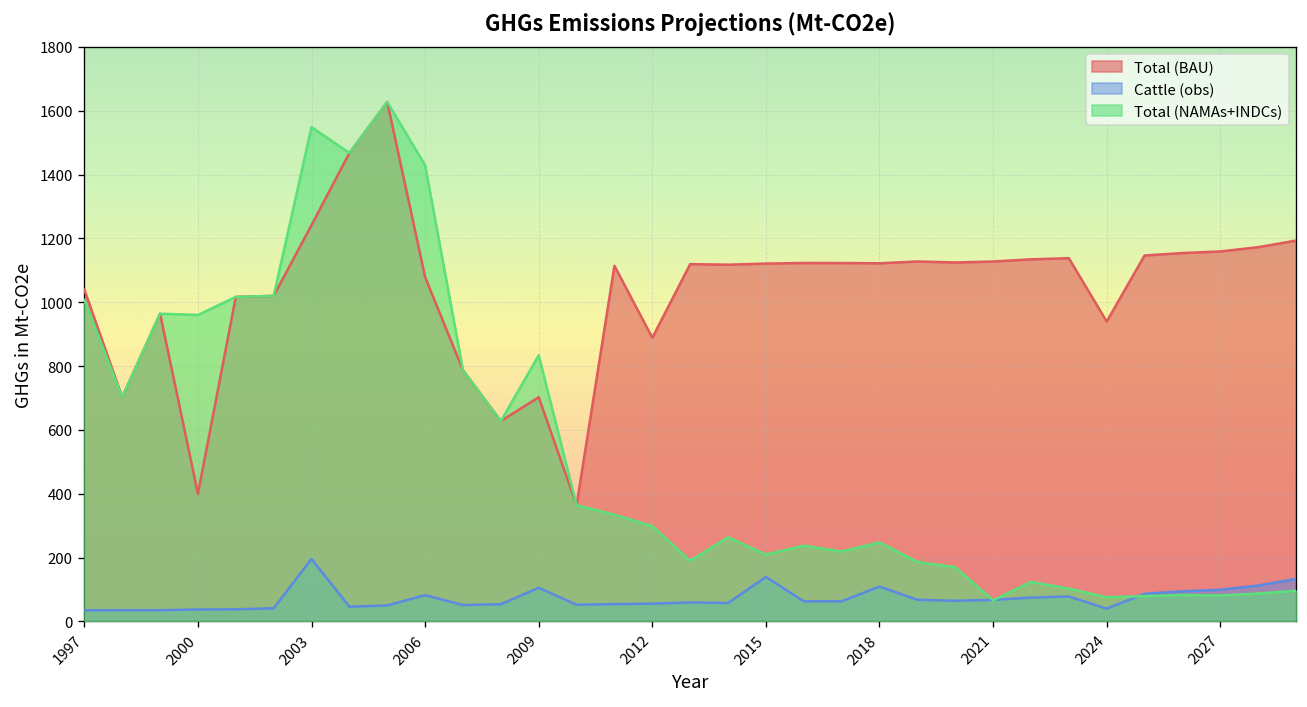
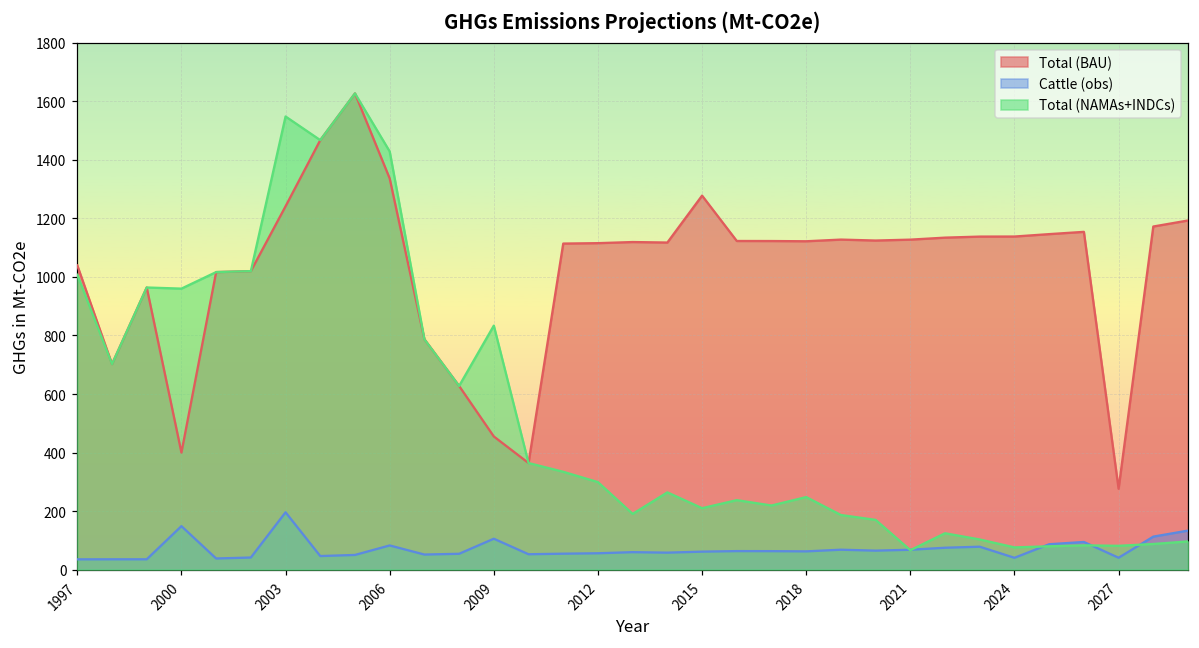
  {
    "Total (BAU)": {
      "1997": 1040,
      "2000": 400,
      "2003": 1240,
-     "2006": 1080,
-     "2009": 700,
-     "2012": 890,
-     "2015": 1120,
+     "2006": 1340,
+     "2009": 450,
+     "2012": 1120,
+     "2015": 1280,
      "2018": 1120,
      "2021": 1130,
-     "2024": 940,
-     "2027": 1160
+     "2024": 1140,
+     "2027": 280
    },
    "Cattle (obs)": {
      "1997": 40,
-     "2000": 40,
+     "2000": 150,
      "2003": 200,
      "2006": 80,
      "2009": 110,
      "2012": 60,
-     "2015": 140,
-     "2018": 110,
+     "2015": 60,
+     "2018": 60,
      "2024": 40,
-     "2027": 100
+     "2027": 40
    },
    "Total (NAMAs+INDCs)": {
      "1997": 1010,
      "2000": 960,
      "2003": 1550,
      "2006": 1430,
      "2009": 830,
      "2012": 300,
      "2015": 210,
      "2018": 250,
      "2024": 80,
      "2027": 80
    }
  }
